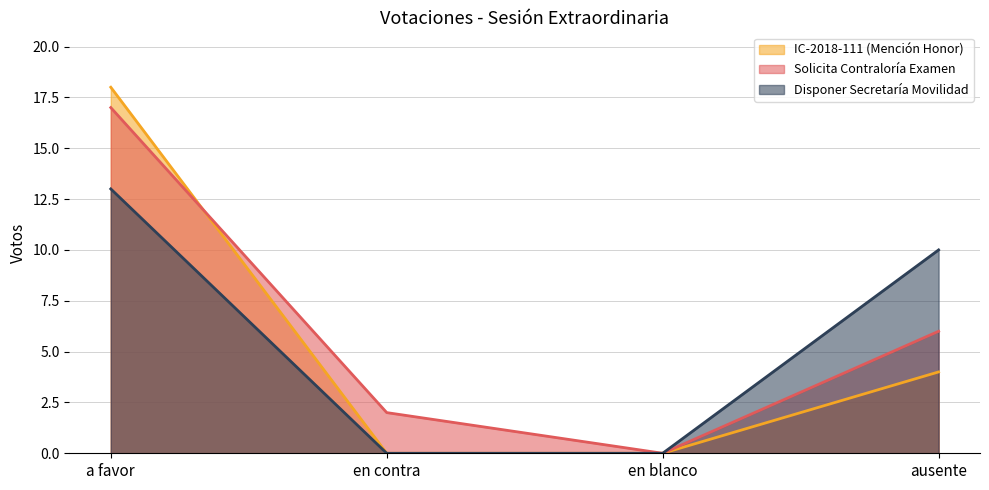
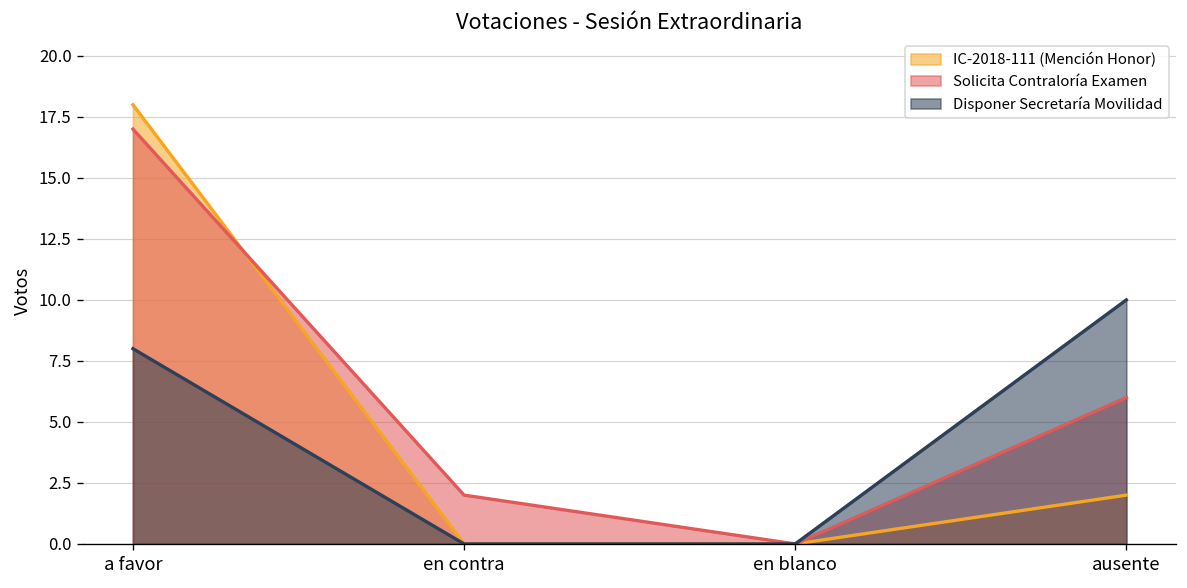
  {
    "IC-2018-111 (Mención Honor)": {
      "a favor": 18,
-     "ausente": 4
+     "ausente": 2
    },
    "Solicita Contraloría Examen": {
      "a favor": 17,
      "en contra": 2,
      "ausente": 6
    },
    "Disponer Secretaría Movilidad": {
-     "a favor": 13,
+     "a favor": 8,
      "ausente": 10
    }
  }
